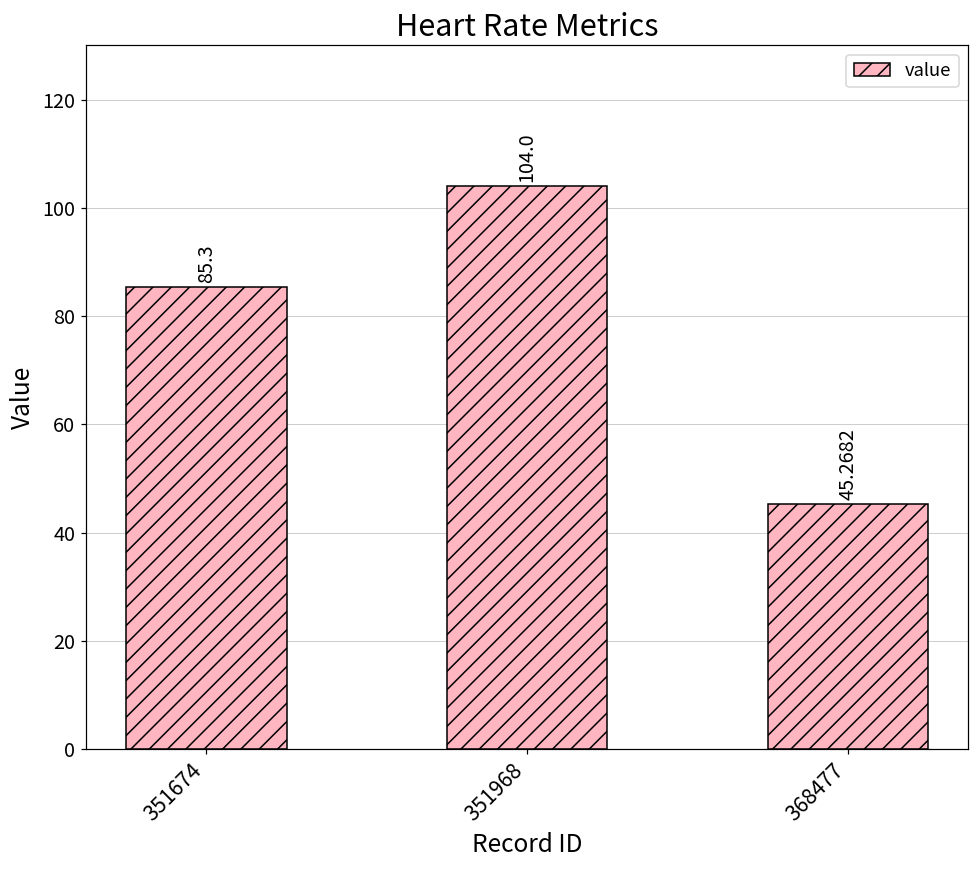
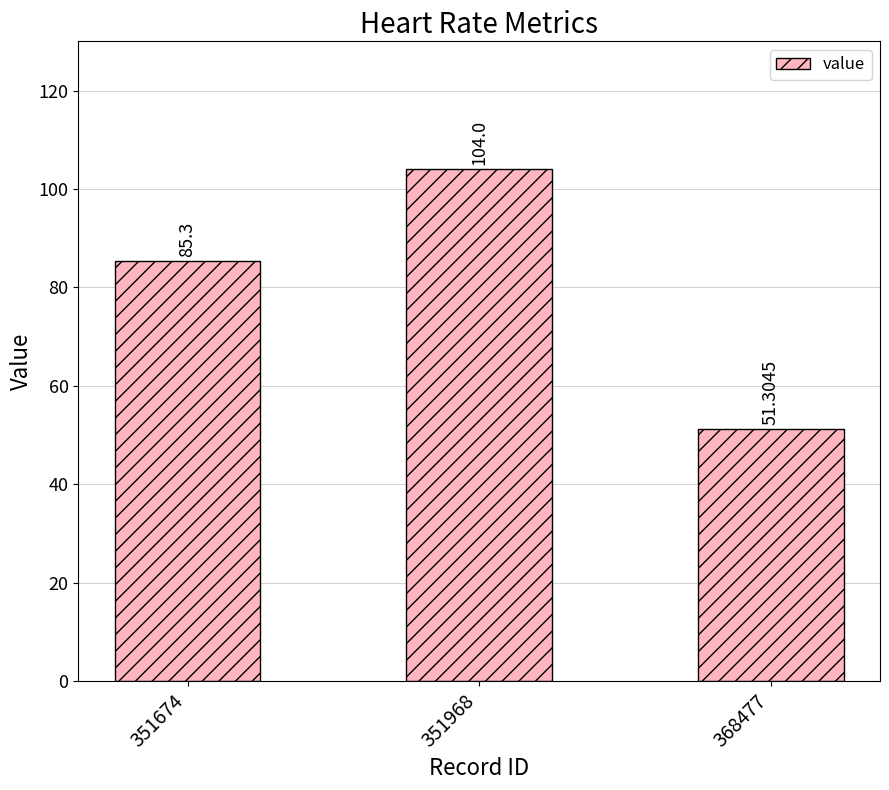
  {
    "351674": 85.3,
    "351968": 104.0,
-   "368477": 45.2682
+   "368477": 51.3045
  }
